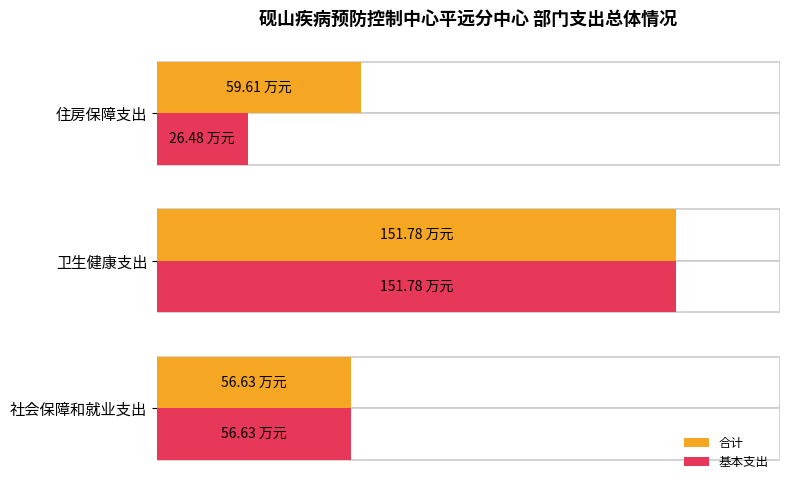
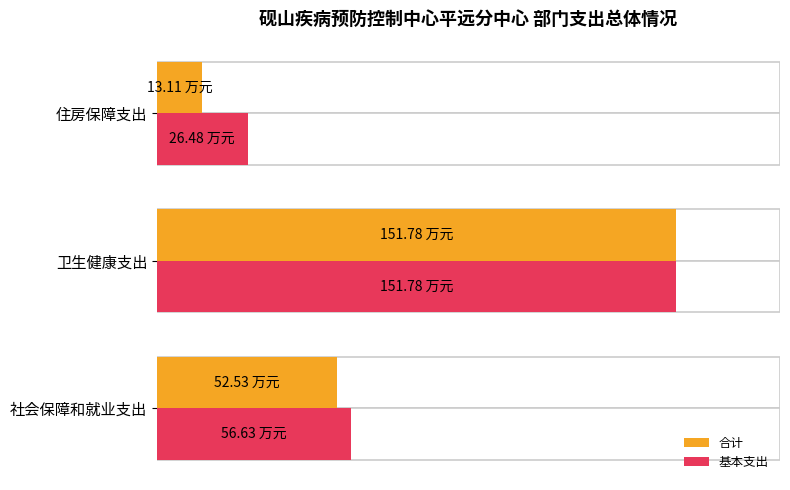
  {
    "合计": {
-     "住房保障支出": 59.61,
-     "社会保障和就业支出": 56.63
+     "住房保障支出": 13.11,
+     "社会保障和就业支出": 52.53
    }
  }
